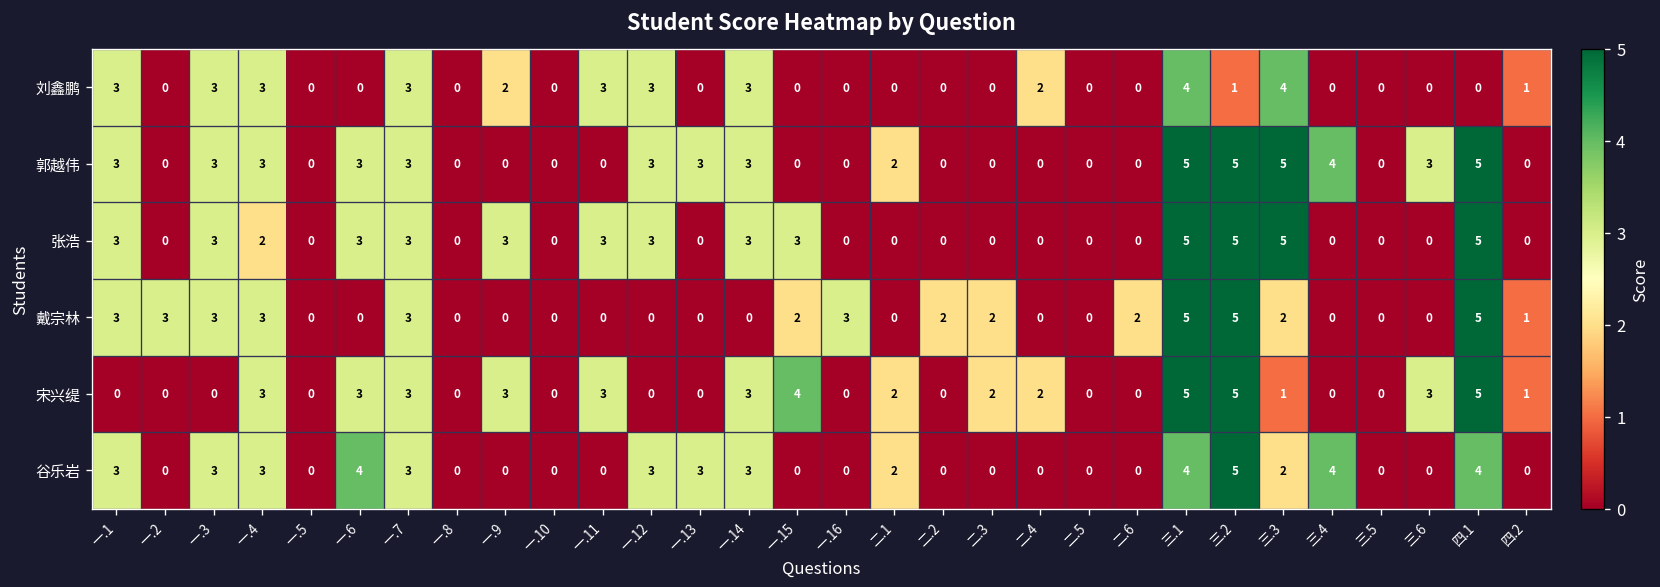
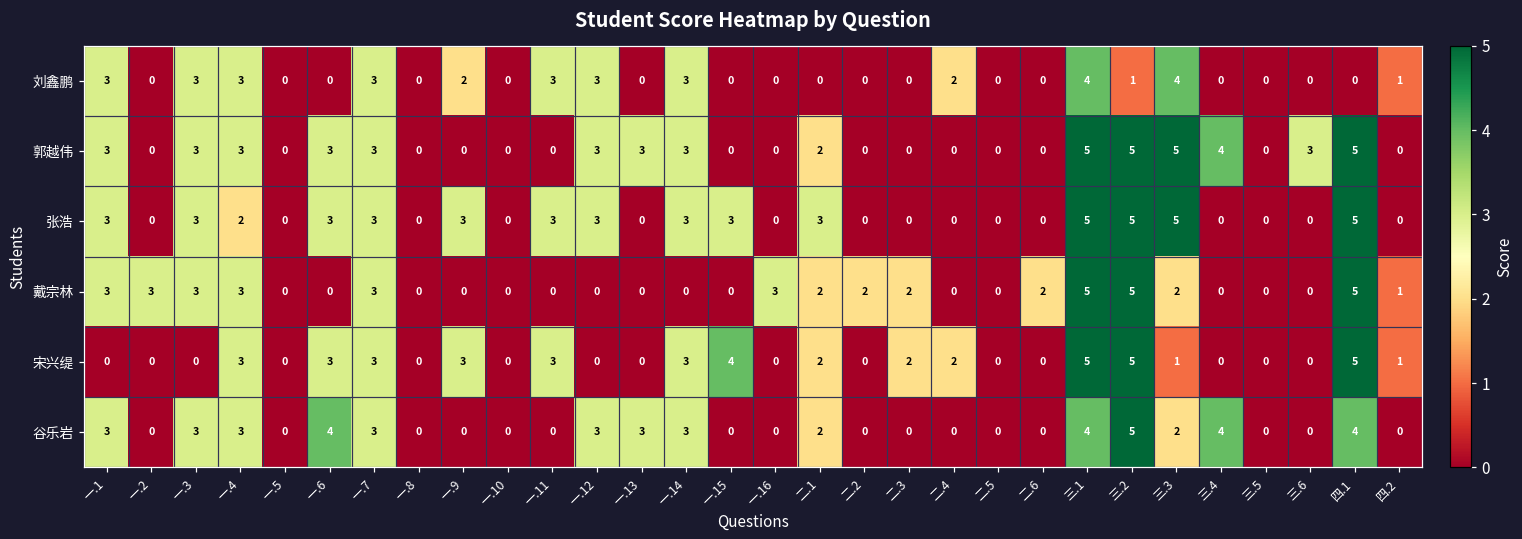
  {
    "刘鑫鹏": {
      "一.1": 3,
      "一.2": 0,
      "一.3": 3,
      "一.4": 3,
      "一.5": 0,
      "一.6": 0,
      "一.7": 3,
      "一.8": 0,
      "一.9": 2,
      "一.10": 0,
      "一.11": 3,
      "一.12": 3,
      "一.13": 0,
      "一.14": 3,
      "一.15": 0,
      "一.16": 0,
      "二.1": 0,
      "二.2": 0,
      "二.3": 0,
      "二.4": 2,
      "二.5": 0,
      "二.6": 0,
      "三.1": 4,
      "三.2": 1,
      "三.3": 4,
      "三.4": 0,
      "三.5": 0,
      "三.6": 0,
      "四.1": 0,
      "四.2": 1
    },
    "郭越伟": {
      "一.1": 3,
      "一.2": 0,
      "一.3": 3,
      "一.4": 3,
      "一.5": 0,
      "一.6": 3,
      "一.7": 3,
      "一.8": 0,
      "一.9": 0,
      "一.10": 0,
      "一.11": 0,
      "一.12": 3,
      "一.13": 3,
      "一.14": 3,
      "一.15": 0,
      "一.16": 0,
      "二.1": 2,
      "二.2": 0,
      "二.3": 0,
      "二.4": 0,
      "二.5": 0,
      "二.6": 0,
      "三.1": 5,
      "三.2": 5,
      "三.3": 5,
      "三.4": 4,
      "三.5": 0,
      "三.6": 3,
      "四.1": 5,
      "四.2": 0
    },
    "张浩": {
      "一.1": 3,
      "一.2": 0,
      "一.3": 3,
      "一.4": 2,
      "一.5": 0,
      "一.6": 3,
      "一.7": 3,
      "一.8": 0,
      "一.9": 3,
      "一.10": 0,
      "一.11": 3,
      "一.12": 3,
      "一.13": 0,
      "一.14": 3,
      "一.15": 3,
      "一.16": 0,
-     "二.1": 0,
+     "二.1": 3,
      "二.2": 0,
      "二.3": 0,
      "二.4": 0,
      "二.5": 0,
      "二.6": 0,
      "三.1": 5,
      "三.2": 5,
      "三.3": 5,
      "三.4": 0,
      "三.5": 0,
      "三.6": 0,
      "四.1": 5,
      "四.2": 0
    },
    "戴宗林": {
      "一.1": 3,
      "一.2": 3,
      "一.3": 3,
      "一.4": 3,
      "一.5": 0,
      "一.6": 0,
      "一.7": 3,
      "一.8": 0,
      "一.9": 0,
      "一.10": 0,
      "一.11": 0,
      "一.12": 0,
      "一.13": 0,
      "一.14": 0,
-     "一.15": 2,
+     "一.15": 0,
      "一.16": 3,
-     "二.1": 0,
+     "二.1": 2,
      "二.2": 2,
      "二.3": 2,
      "二.4": 0,
      "二.5": 0,
      "二.6": 2,
      "三.1": 5,
      "三.2": 5,
      "三.3": 2,
      "三.4": 0,
      "三.5": 0,
      "三.6": 0,
      "四.1": 5,
      "四.2": 1
    },
    "宋兴缇": {
      "一.1": 0,
      "一.2": 0,
      "一.3": 0,
      "一.4": 3,
      "一.5": 0,
      "一.6": 3,
      "一.7": 3,
      "一.8": 0,
      "一.9": 3,
      "一.10": 0,
      "一.11": 3,
      "一.12": 0,
      "一.13": 0,
      "一.14": 3,
      "一.15": 4,
      "一.16": 0,
      "二.1": 2,
      "二.2": 0,
      "二.3": 2,
      "二.4": 2,
      "二.5": 0,
      "二.6": 0,
      "三.1": 5,
      "三.2": 5,
      "三.3": 1,
      "三.4": 0,
      "三.5": 0,
-     "三.6": 3,
+     "三.6": 0,
      "四.1": 5,
      "四.2": 1
    },
    "谷乐岩": {
      "一.1": 3,
      "一.2": 0,
      "一.3": 3,
      "一.4": 3,
      "一.5": 0,
      "一.6": 4,
      "一.7": 3,
      "一.8": 0,
      "一.9": 0,
      "一.10": 0,
      "一.11": 0,
      "一.12": 3,
      "一.13": 3,
      "一.14": 3,
      "一.15": 0,
      "一.16": 0,
      "二.1": 2,
      "二.2": 0,
      "二.3": 0,
      "二.4": 0,
      "二.5": 0,
      "二.6": 0,
      "三.1": 4,
      "三.2": 5,
      "三.3": 2,
      "三.4": 4,
      "三.5": 0,
      "三.6": 0,
      "四.1": 4,
      "四.2": 0
    }
  }
